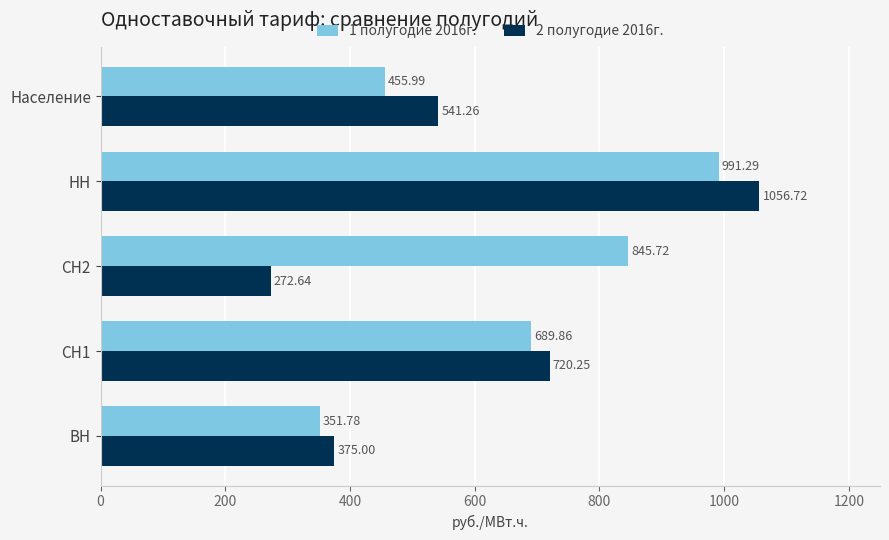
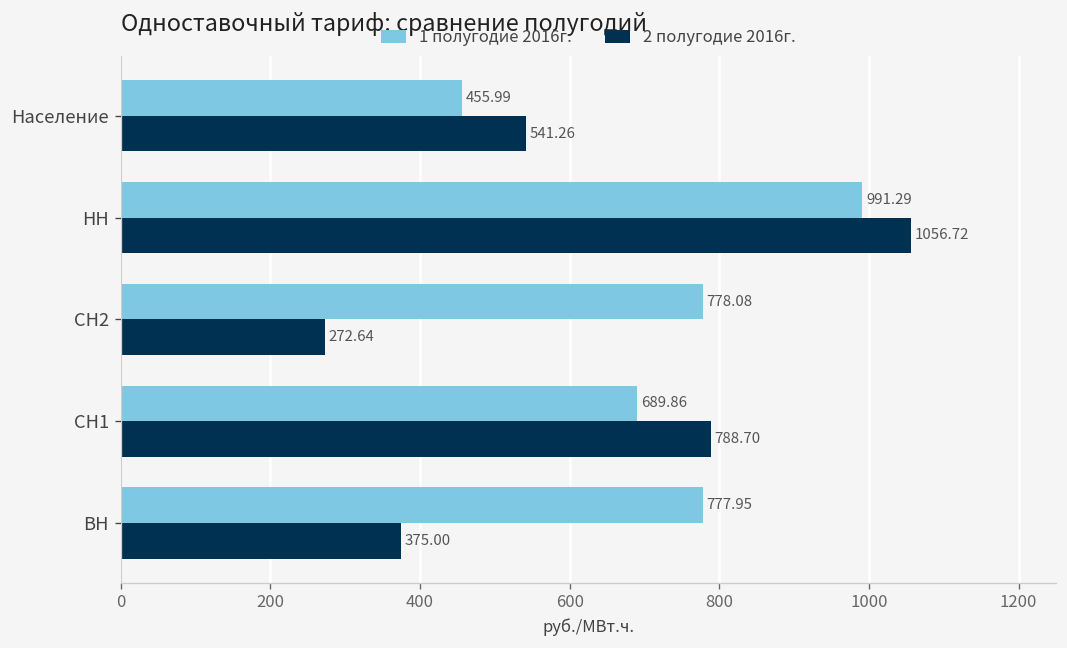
  {
    "1 полугодие 2016г.": {
      "Население": 455.99,
      "НН": 991.29,
-     "СН2": 845.72,
+     "СН2": 778.08,
      "СН1": 689.86,
-     "ВН": 351.78
+     "ВН": 777.95
    },
    "2 полугодие 2016г.": {
      "Население": 541.26,
      "НН": 1056.72,
      "СН2": 272.64,
-     "СН1": 720.25,
+     "СН1": 788.70,
      "ВН": 375.00
    }
  }
